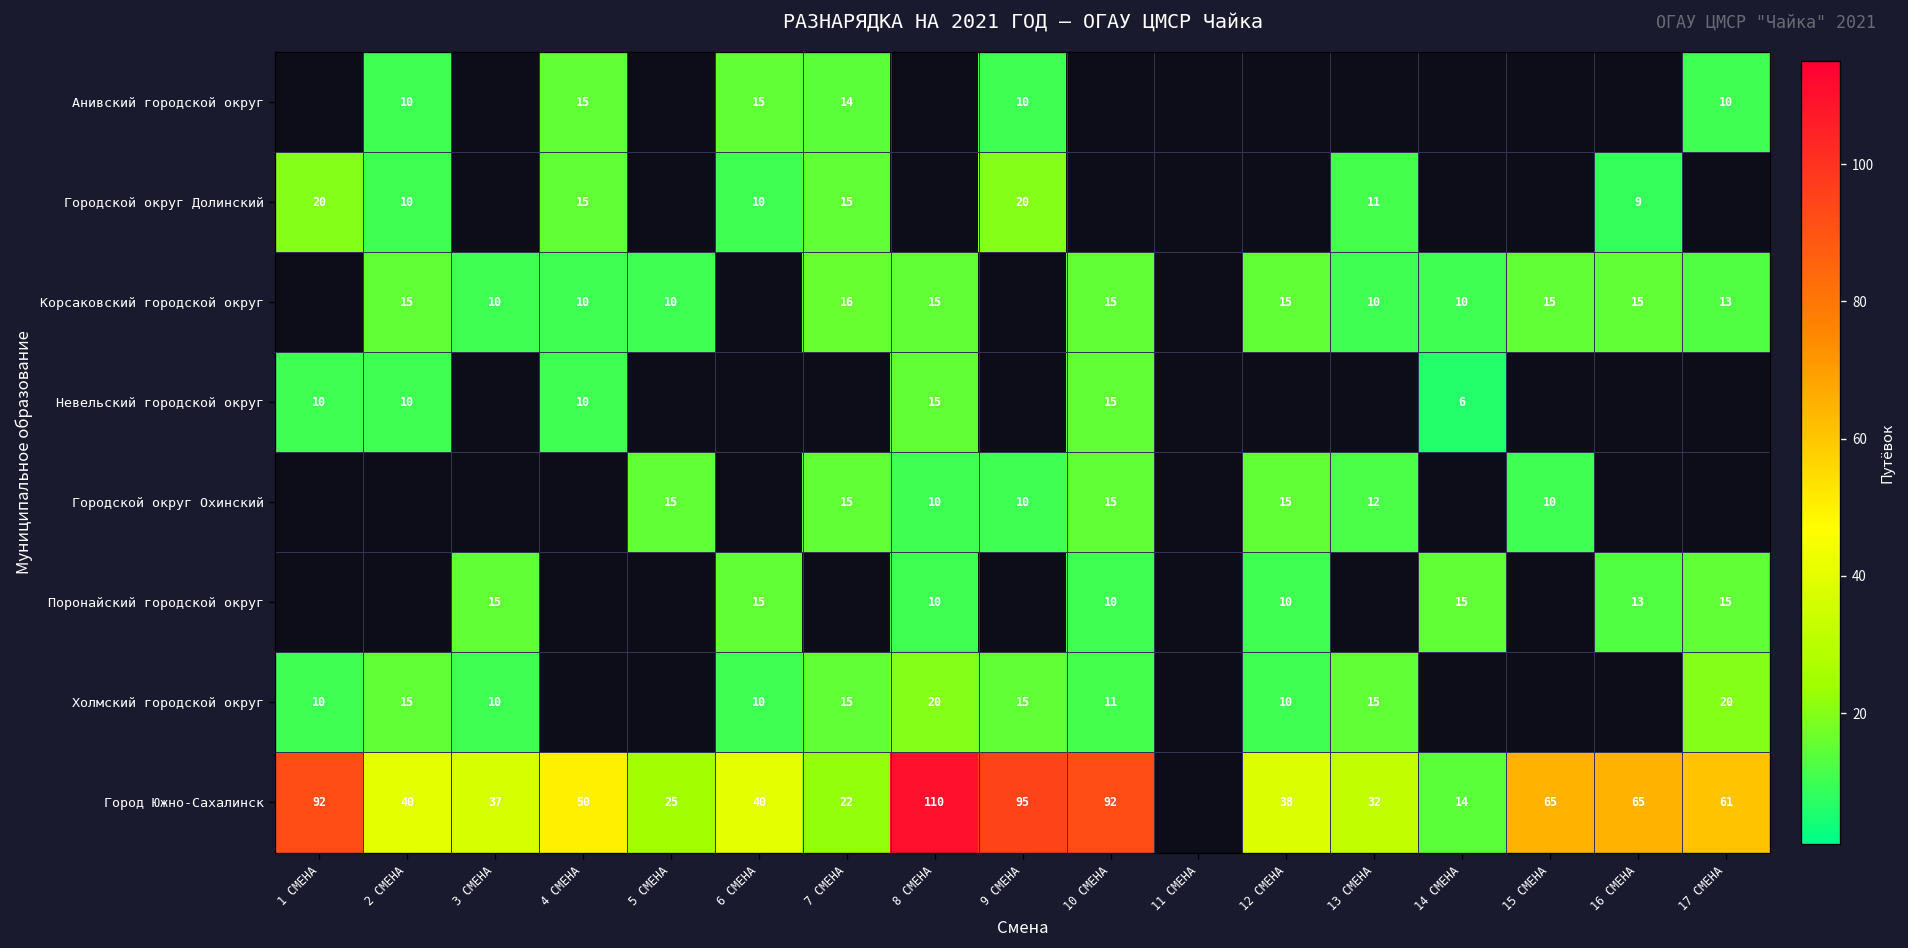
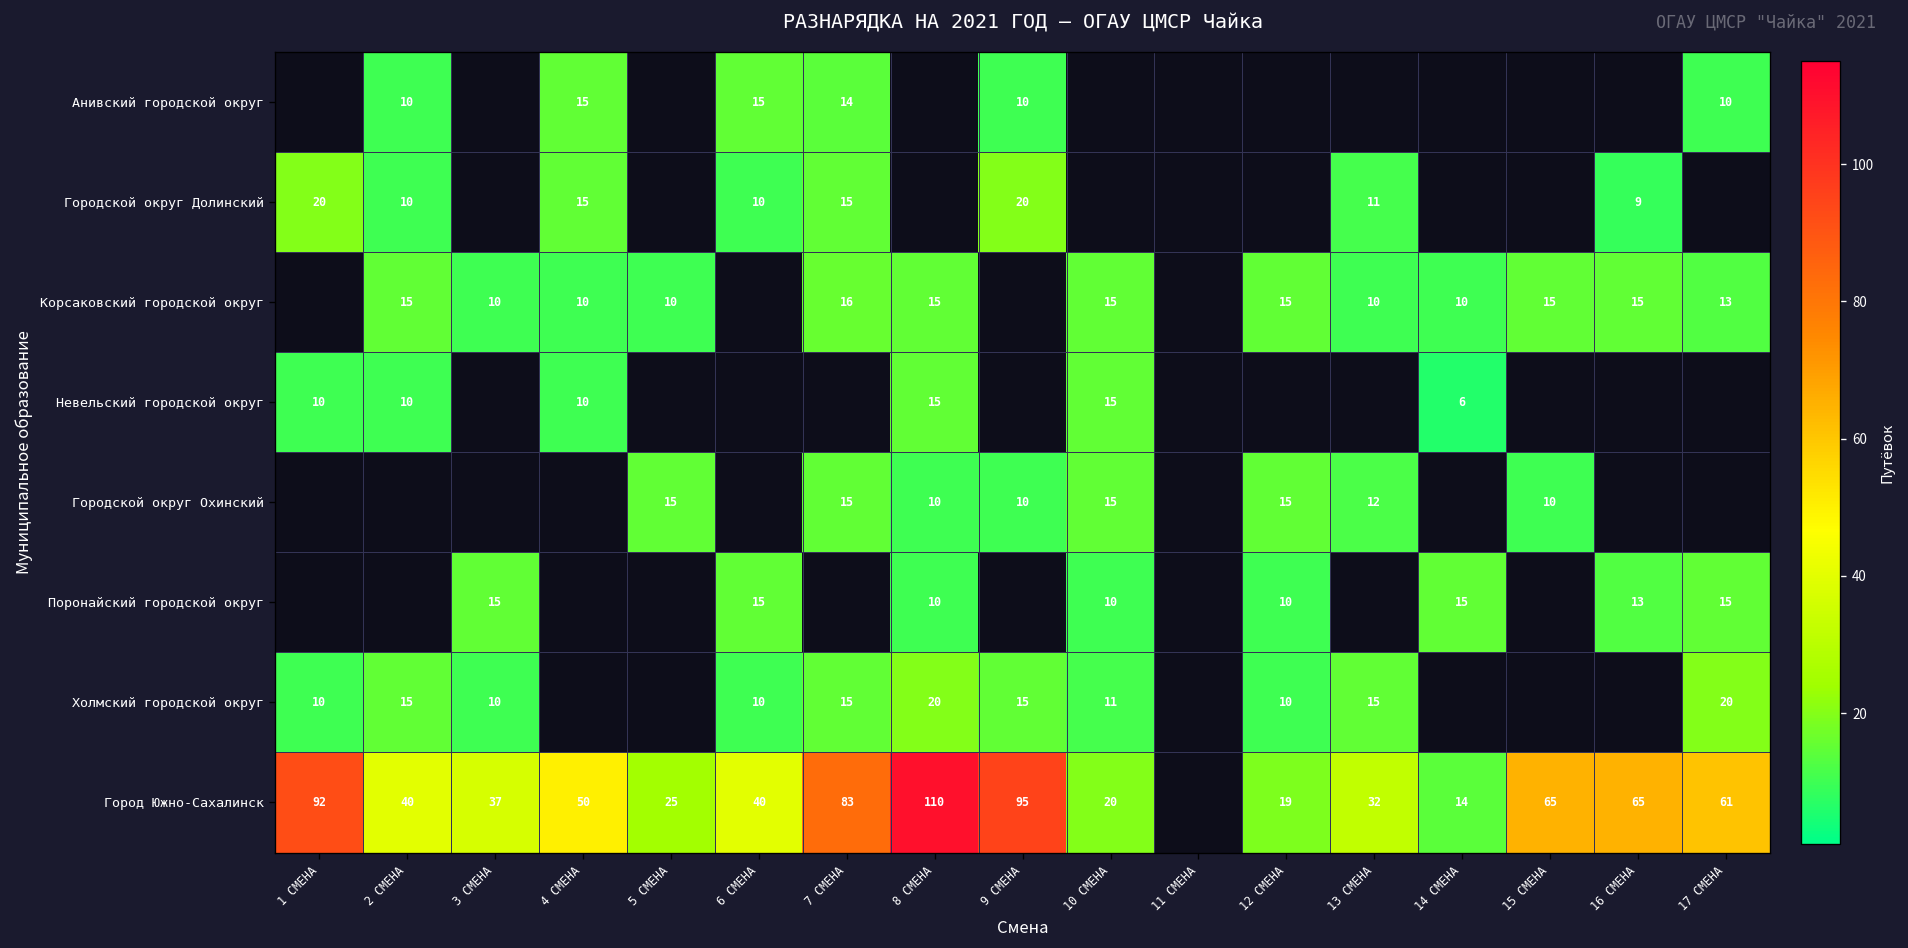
  {
    "Анивский городской округ": {
      "2 СМЕНА": 10,
      "4 СМЕНА": 15,
      "6 СМЕНА": 15,
      "7 СМЕНА": 14,
      "9 СМЕНА": 10,
      "17 СМЕНА": 10
    },
    "Городской округ Долинский": {
      "1 СМЕНА": 20,
      "2 СМЕНА": 10,
      "4 СМЕНА": 15,
      "6 СМЕНА": 10,
      "7 СМЕНА": 15,
      "9 СМЕНА": 20,
      "13 СМЕНА": 11,
      "16 СМЕНА": 9
    },
    "Корсаковский городской округ": {
      "2 СМЕНА": 15,
      "3 СМЕНА": 10,
      "4 СМЕНА": 10,
      "5 СМЕНА": 10,
      "7 СМЕНА": 16,
      "8 СМЕНА": 15,
      "10 СМЕНА": 15,
      "12 СМЕНА": 15,
      "13 СМЕНА": 10,
      "14 СМЕНА": 10,
      "15 СМЕНА": 15,
      "16 СМЕНА": 15,
      "17 СМЕНА": 13
    },
    "Невельский городской округ": {
      "1 СМЕНА": 10,
      "2 СМЕНА": 10,
      "4 СМЕНА": 10,
      "8 СМЕНА": 15,
      "10 СМЕНА": 15,
      "14 СМЕНА": 6
    },
    "Городской округ Охинский": {
      "5 СМЕНА": 15,
      "7 СМЕНА": 15,
      "8 СМЕНА": 10,
      "9 СМЕНА": 10,
      "10 СМЕНА": 15,
      "12 СМЕНА": 15,
      "13 СМЕНА": 12,
      "15 СМЕНА": 10
    },
    "Поронайский городской округ": {
      "3 СМЕНА": 15,
      "6 СМЕНА": 15,
      "8 СМЕНА": 10,
      "10 СМЕНА": 10,
      "12 СМЕНА": 10,
      "14 СМЕНА": 15,
      "16 СМЕНА": 13,
      "17 СМЕНА": 15
    },
    "Холмский городской округ": {
      "1 СМЕНА": 10,
      "2 СМЕНА": 15,
      "3 СМЕНА": 10,
      "6 СМЕНА": 10,
      "7 СМЕНА": 15,
      "8 СМЕНА": 20,
      "9 СМЕНА": 15,
      "10 СМЕНА": 11,
      "12 СМЕНА": 10,
      "13 СМЕНА": 15,
      "17 СМЕНА": 20
    },
    "Город Южно-Сахалинск": {
      "1 СМЕНА": 92,
      "2 СМЕНА": 40,
      "3 СМЕНА": 37,
      "4 СМЕНА": 50,
      "5 СМЕНА": 25,
      "6 СМЕНА": 40,
-     "7 СМЕНА": 22,
+     "7 СМЕНА": 83,
      "8 СМЕНА": 110,
      "9 СМЕНА": 95,
-     "10 СМЕНА": 92,
-     "12 СМЕНА": 38,
+     "10 СМЕНА": 20,
+     "12 СМЕНА": 19,
      "13 СМЕНА": 32,
      "14 СМЕНА": 14,
      "15 СМЕНА": 65,
      "16 СМЕНА": 65,
      "17 СМЕНА": 61
    }
  }
